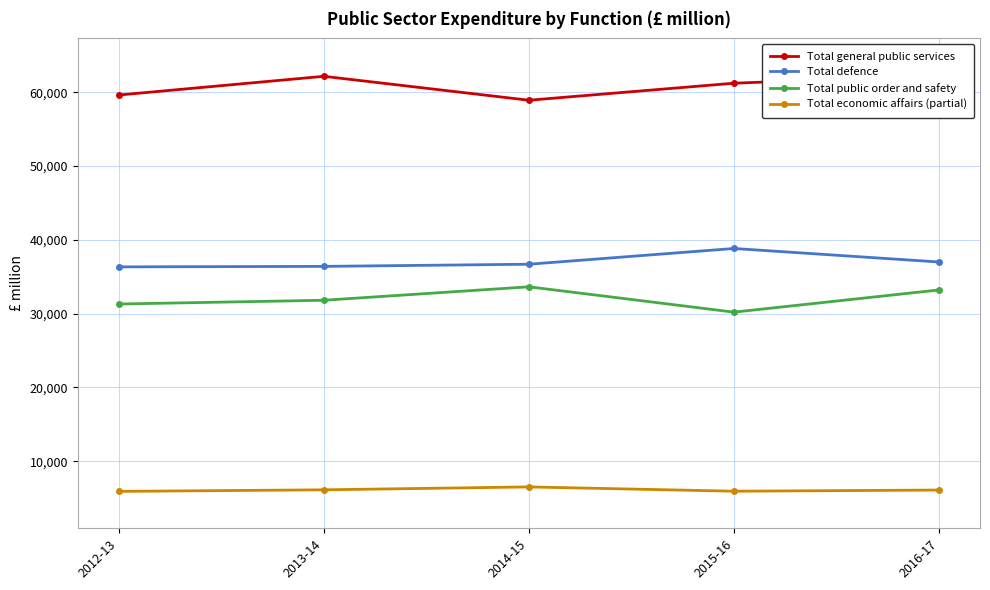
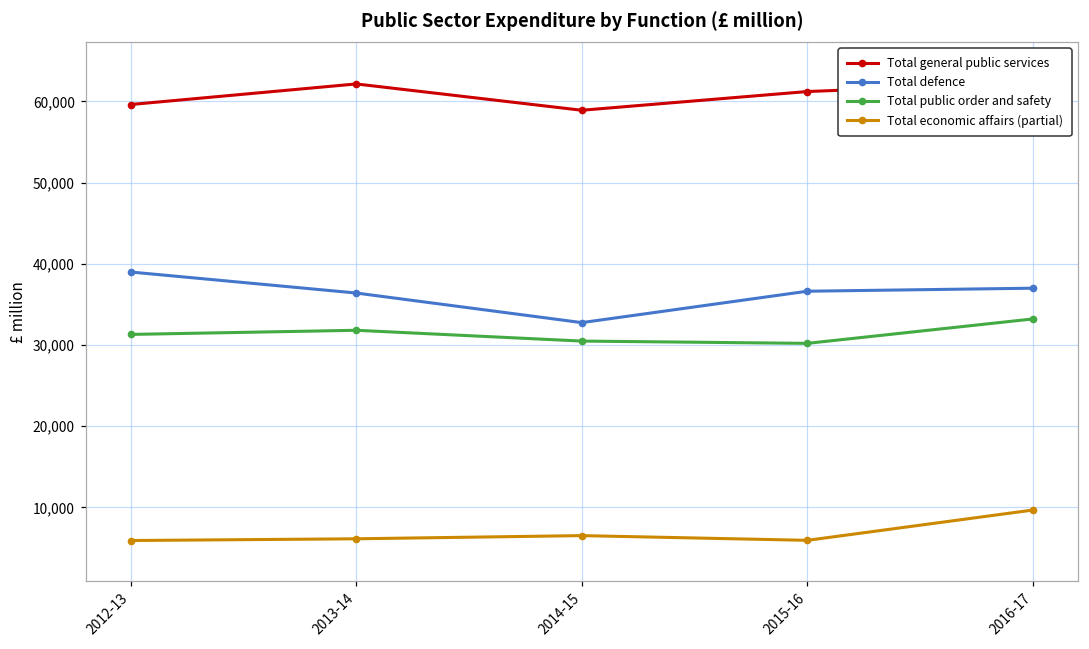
  {
    "Total general public services": {
      "2012-13": "60,000",
      "2013-14": "62,000",
      "2014-15": "59,000",
      "2015-16": "61,000"
    },
    "Total defence": {
-     "2012-13": "36,000",
+     "2012-13": "39,000",
      "2013-14": "36,000",
-     "2014-15": "37,000",
-     "2015-16": "39,000",
+     "2014-15": "33,000",
+     "2015-16": "37,000",
      "2016-17": "37,000"
    },
    "Total public order and safety": {
      "2012-13": "31,000",
      "2013-14": "32,000",
-     "2014-15": "34,000",
+     "2014-15": "30,000",
      "2015-16": "30,000",
      "2016-17": "33,000"
    },
    "Total economic affairs (partial)": {
      "2012-13": "6,000",
      "2013-14": "6,000",
      "2014-15": "7,000",
      "2015-16": "6,000",
-     "2016-17": "6,000"
+     "2016-17": "10,000"
    }
  }
